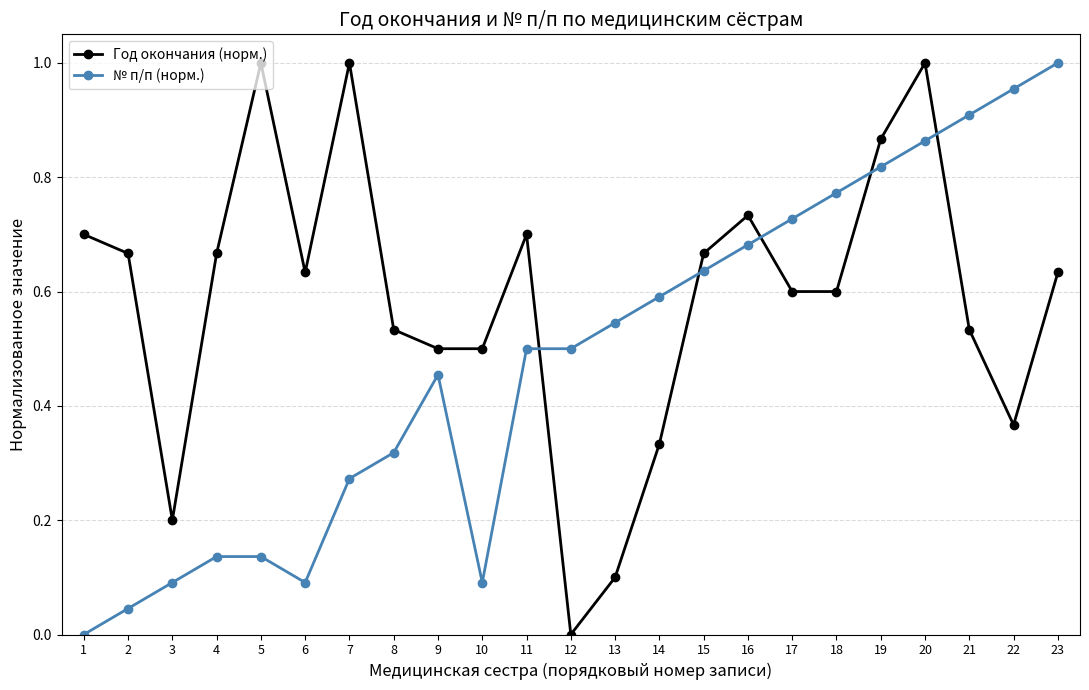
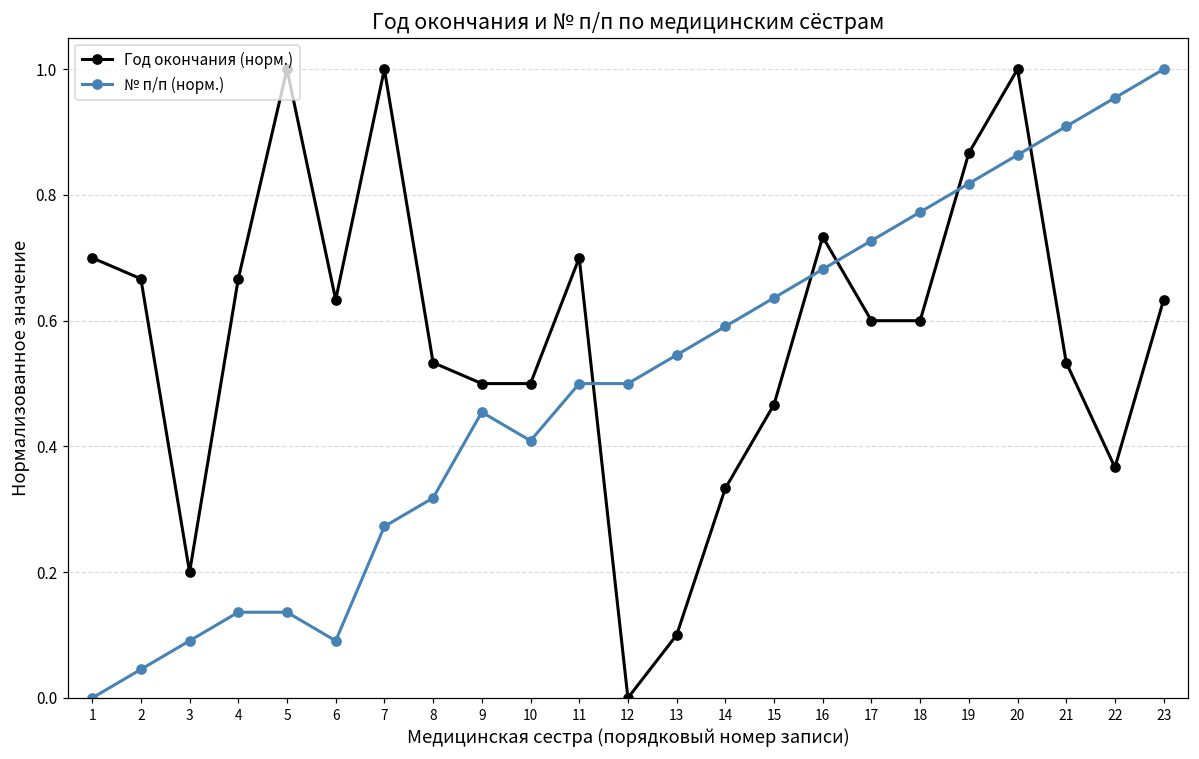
  {
    "Год окончания (норм.)": {
      "1": 0.70,
      "2": 0.67,
      "3": 0.20,
      "4": 0.67,
      "6": 0.63,
      "7": 1.00,
      "8": 0.53,
      "9": 0.50,
      "10": 0.50,
      "11": 0.70,
      "12": 0.00,
      "13": 0.10,
      "14": 0.33,
-     "15": 0.67,
+     "15": 0.47,
      "16": 0.73,
      "17": 0.60,
      "18": 0.60,
      "19": 0.87,
      "20": 1.00,
      "21": 0.53,
      "22": 0.37,
      "23": 0.63
    },
    "№ п/п (норм.)": {
      "1": 0.00,
      "2": 0.05,
      "3": 0.09,
      "4": 0.14,
      "5": 0.14,
      "6": 0.09,
      "7": 0.27,
      "8": 0.32,
      "9": 0.45,
-     "10": 0.09,
+     "10": 0.41,
      "11": 0.50,
      "12": 0.50,
      "13": 0.55,
      "14": 0.59,
      "15": 0.64,
      "16": 0.68,
      "17": 0.73,
      "18": 0.77,
      "19": 0.82,
      "20": 0.86,
      "21": 0.91,
      "22": 0.95,
      "23": 1.00
    }
  }
